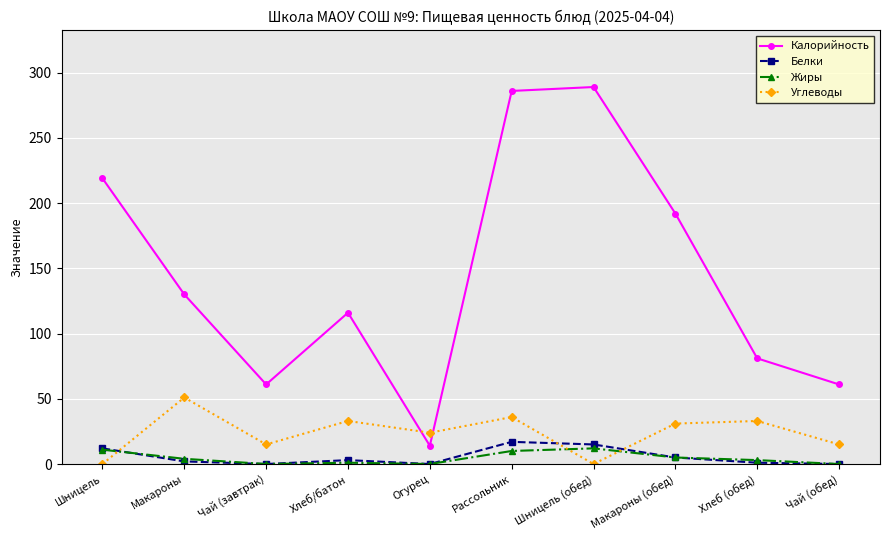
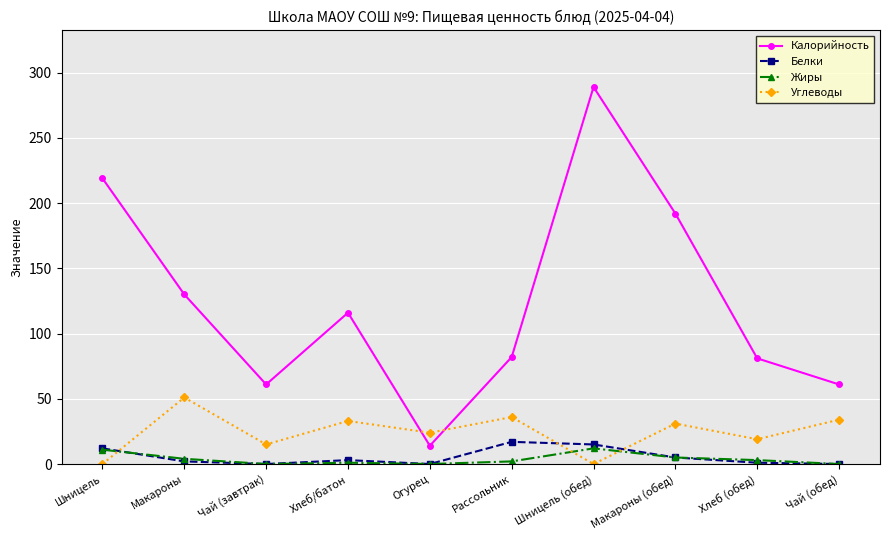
  {
    "Калорийность": {
      "Шницель": 219,
      "Макароны": 130,
      "Чай (завтрак)": 61,
      "Хлеб/батон": 116,
      "Огурец": 14,
-     "Рассольник": 286,
+     "Рассольник": 82,
      "Шницель (обед)": 289,
      "Макароны (обед)": 192,
      "Хлеб (обед)": 81,
      "Чай (обед)": 61
    },
    "Белки": {
      "Макароны": 2,
      "Хлеб/батон": 3,
      "Рассольник": 17,
      "Шницель (обед)": 15,
      "Хлеб (обед)": 1
    },
    "Жиры": {
      "Макароны": 4,
      "Хлеб/батон": 1,
-     "Рассольник": 10,
+     "Рассольник": 2,
      "Шницель (обед)": 12,
      "Хлеб (обед)": 3
    },
    "Углеводы": {
      "Шницель": 0,
      "Макароны": 51,
      "Чай (завтрак)": 15,
      "Хлеб/батон": 33,
      "Огурец": 24,
      "Рассольник": 36,
      "Шницель (обед)": 0,
      "Макароны (обед)": 31,
-     "Хлеб (обед)": 33,
-     "Чай (обед)": 15
+     "Хлеб (обед)": 19,
+     "Чай (обед)": 34
    }
  }
